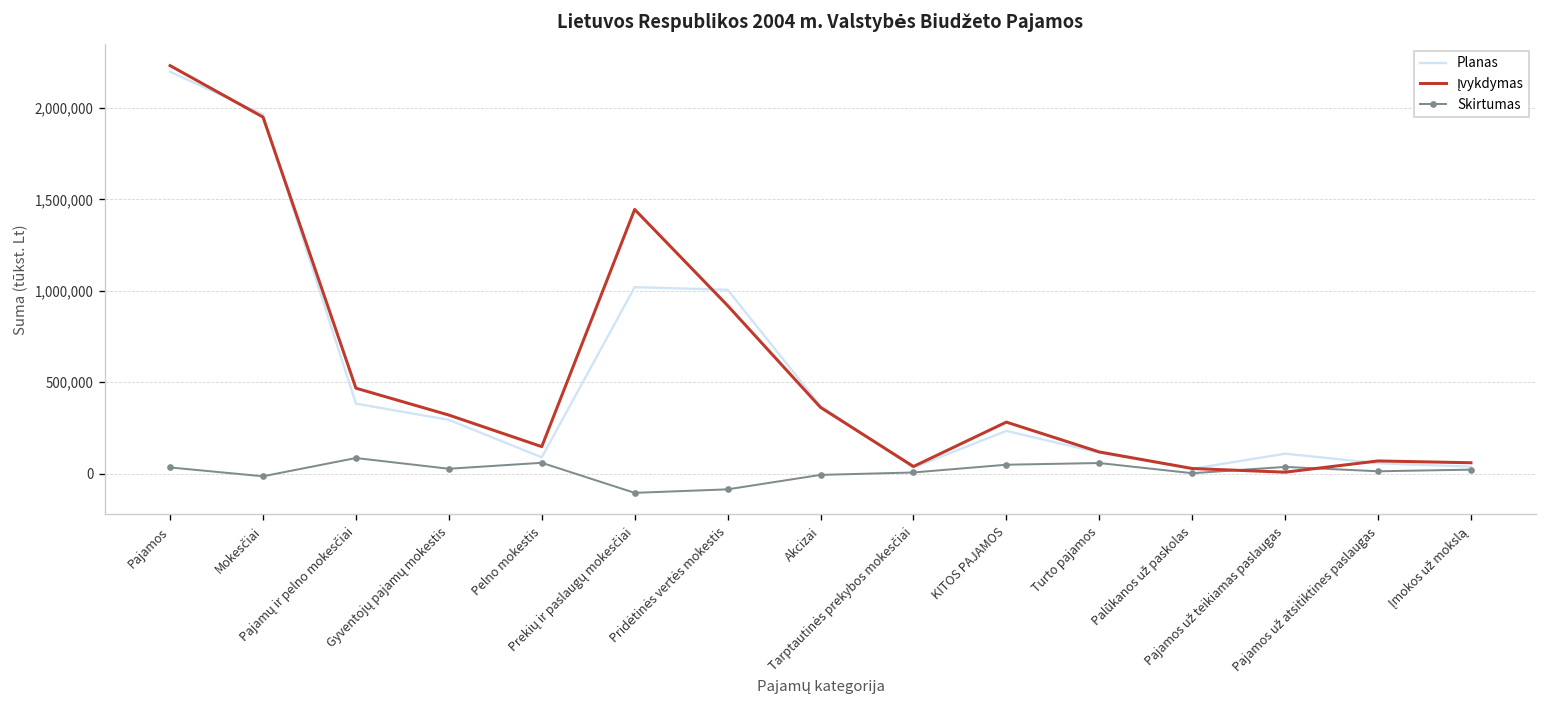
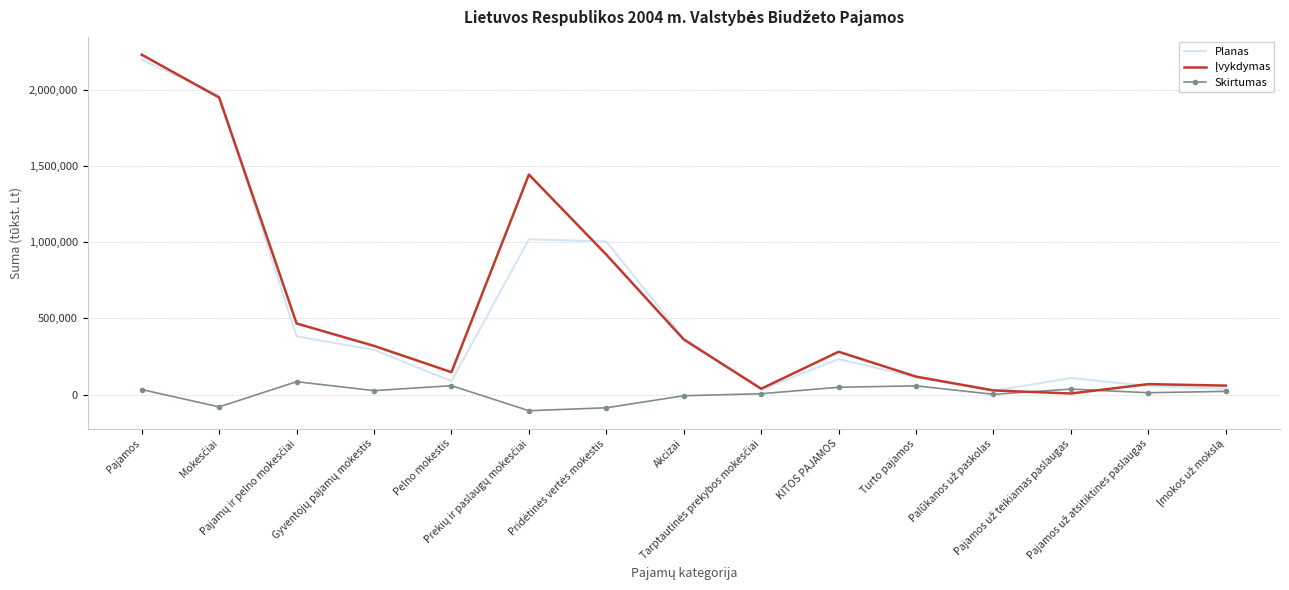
  {
    "Planas": {
      "Pajamos": "2,200,000",
      "Pajamų ir pelno mokesčiai": "380,000",
      "Gyventojų pajamų mokestis": "290,000",
      "Pelno mokestis": "90,000",
      "Prekių ir paslaugų mokesčiai": "1,020,000",
      "Pridėtinės vertės mokestis": "1,010,000",
      "KITOS PAJAMOS": "230,000",
      "Pajamos už teikiamas paslaugas": "110,000"
    },
    "Įvykdymas": {
      "Pajamos": "2,230,000",
      "Pajamų ir pelno mokesčiai": "470,000",
      "Gyventojų pajamų mokestis": "320,000",
      "Pelno mokestis": "150,000",
      "Prekių ir paslaugų mokesčiai": "1,440,000",
      "Pridėtinės vertės mokestis": "920,000",
      "KITOS PAJAMOS": "280,000",
      "Pajamos už teikiamas paslaugas": "10,000",
      "Įmokos už mokslą": "60,000"
    },
    "Skirtumas": {
      "Pajamos": "30,000",
-     "Mokesčiai": "-20,000",
+     "Mokesčiai": "-80,000",
      "Pajamų ir pelno mokesčiai": "80,000",
      "Gyventojų pajamų mokestis": "30,000",
      "Pelno mokestis": "60,000",
      "Prekių ir paslaugų mokesčiai": "-110,000",
      "Pridėtinės vertės mokestis": "-90,000",
      "Akcizai": "-10,000",
      "Tarptautinės prekybos mokesčiai": "10,000",
      "KITOS PAJAMOS": "50,000",
      "Turto pajamos": "60,000",
      "Palūkanos už paskolas": "0",
      "Pajamos už teikiamas paslaugas": "40,000",
      "Pajamos už atsitiktines paslaugas": "10,000"
    }
  }
